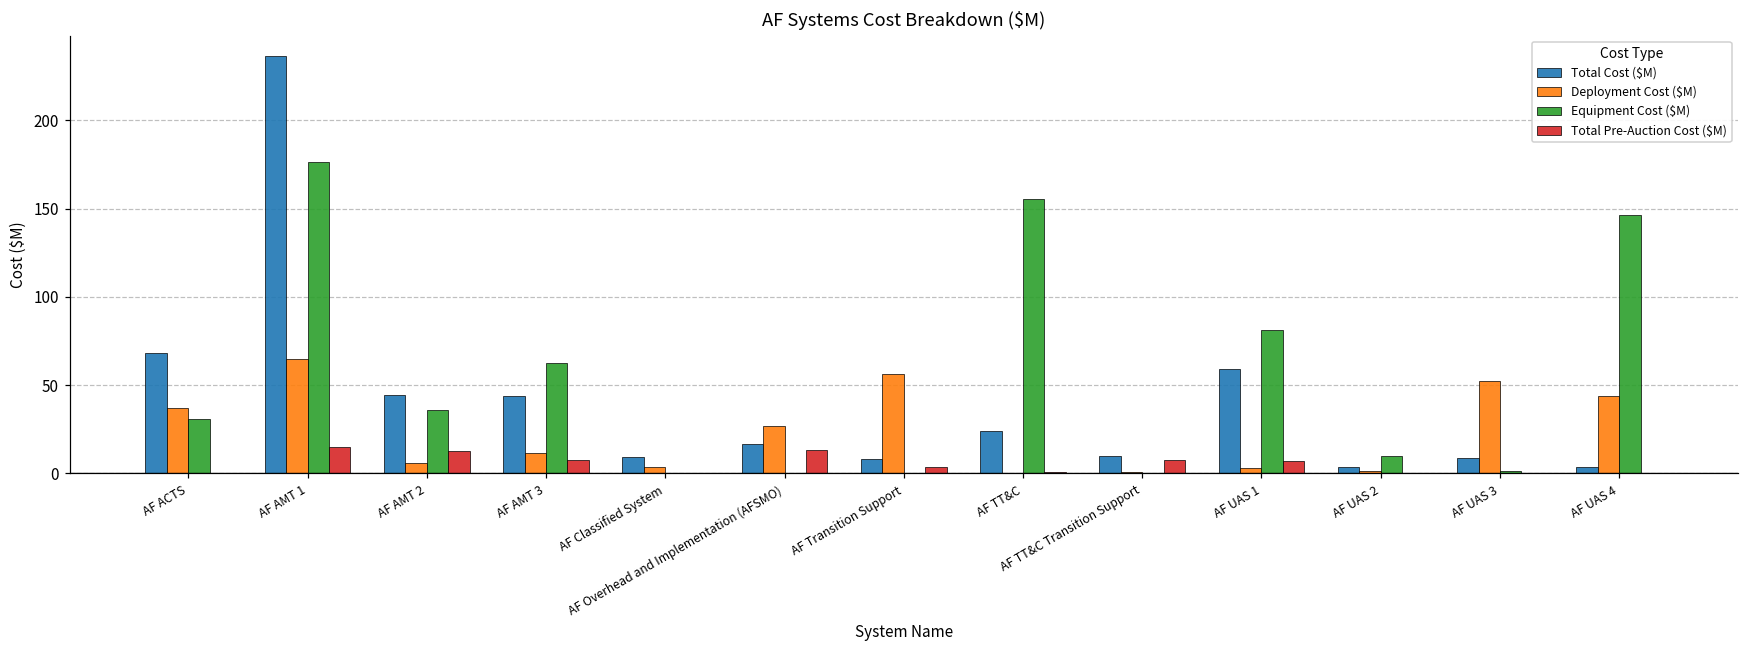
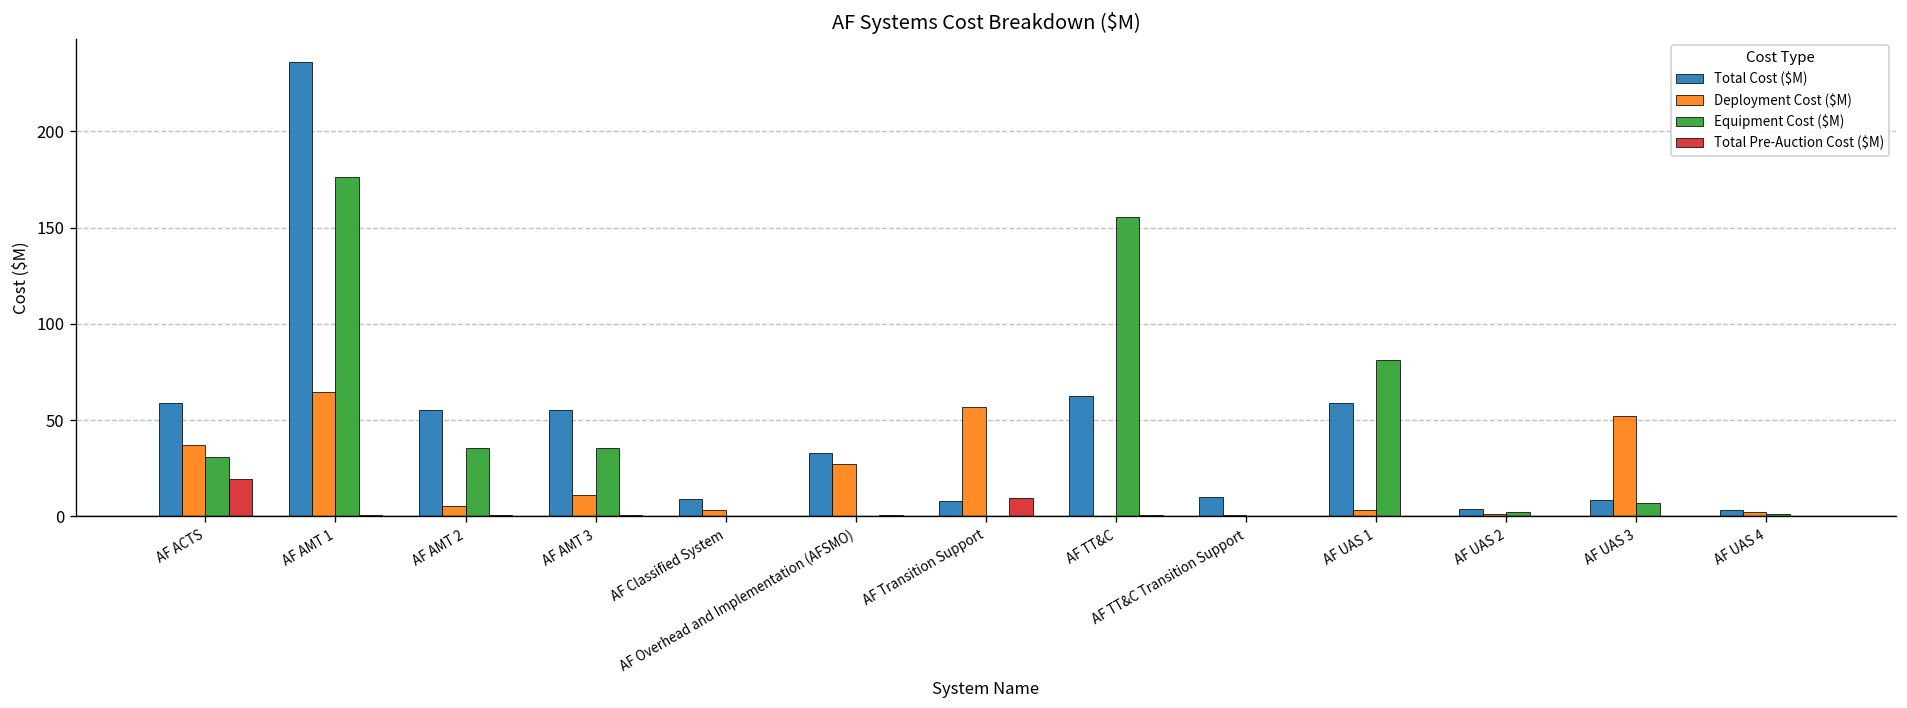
  {
    "Total Cost ($M)": {
-     "AF ACTS": 68,
+     "AF ACTS": 59,
      "AF AMT 1": 236,
-     "AF AMT 2": 45,
-     "AF AMT 3": 44,
+     "AF AMT 2": 55,
+     "AF AMT 3": 55,
      "AF Classified System": 9,
-     "AF Overhead and Implementation (AFSMO)": 16,
+     "AF Overhead and Implementation (AFSMO)": 33,
      "AF Transition Support": 8,
-     "AF TT&C": 24,
+     "AF TT&C": 63,
      "AF TT&C Transition Support": 10,
      "AF UAS 1": 59,
      "AF UAS 2": 4,
      "AF UAS 3": 9,
      "AF UAS 4": 3
    },
    "Deployment Cost ($M)": {
      "AF ACTS": 37,
      "AF AMT 1": 65,
      "AF AMT 2": 6,
      "AF AMT 3": 11,
      "AF Classified System": 4,
      "AF Overhead and Implementation (AFSMO)": 27,
      "AF Transition Support": 57,
      "AF UAS 1": 3,
      "AF UAS 3": 52,
-     "AF UAS 4": 44
+     "AF UAS 4": 2
    },
    "Equipment Cost ($M)": {
      "AF ACTS": 31,
      "AF AMT 1": 177,
      "AF AMT 2": 36,
-     "AF AMT 3": 62,
+     "AF AMT 3": 36,
      "AF Classified System": 0,
      "AF Overhead and Implementation (AFSMO)": 0,
      "AF Transition Support": 0,
      "AF TT&C": 156,
      "AF TT&C Transition Support": 0,
      "AF UAS 1": 81,
-     "AF UAS 2": 10,
-     "AF UAS 3": 1,
-     "AF UAS 4": 146
+     "AF UAS 2": 2,
+     "AF UAS 3": 7,
+     "AF UAS 4": 1
    },
    "Total Pre-Auction Cost ($M)": {
-     "AF ACTS": 0,
-     "AF AMT 1": 15,
-     "AF AMT 2": 13,
-     "AF AMT 3": 8,
+     "AF ACTS": 20,
+     "AF AMT 1": 1,
+     "AF AMT 2": 1,
+     "AF AMT 3": 1,
      "AF Classified System": 0,
-     "AF Overhead and Implementation (AFSMO)": 13,
-     "AF Transition Support": 4,
-     "AF TT&C Transition Support": 8,
-     "AF UAS 1": 7,
+     "AF Overhead and Implementation (AFSMO)": 1,
+     "AF Transition Support": 10,
+     "AF TT&C Transition Support": 0,
+     "AF UAS 1": 0,
      "AF UAS 2": 0,
      "AF UAS 3": 0,
      "AF UAS 4": 0
    }
  }
